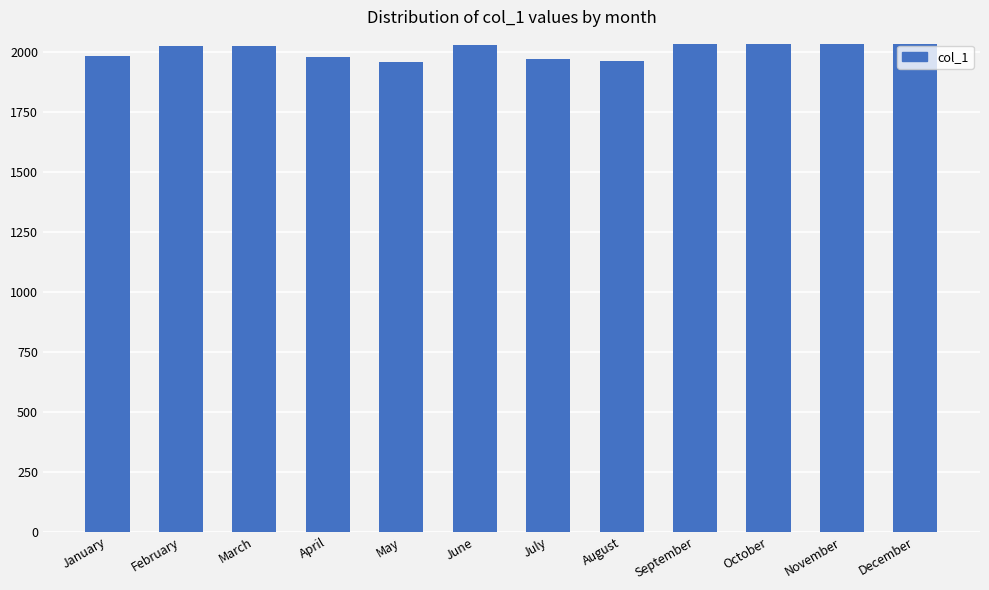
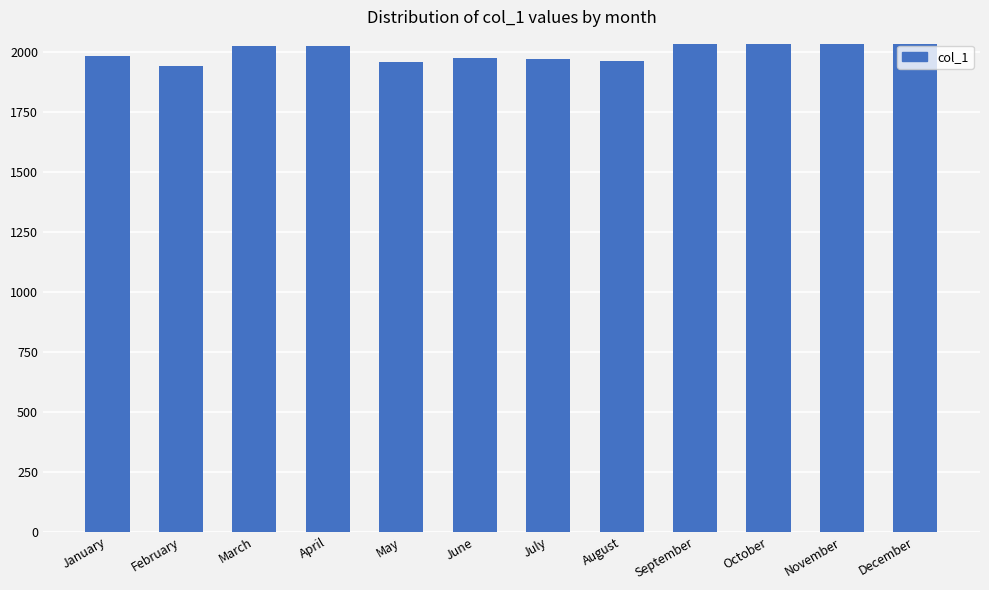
  {
    "January": 1980,
-   "February": 2020,
+   "February": 1940,
    "March": 2020,
-   "April": 1980,
+   "April": 2030,
    "May": 1960,
-   "June": 2030,
+   "June": 1980,
    "July": 1970,
    "August": 1960,
    "September": 2030,
    "October": 2030,
    "November": 2030,
    "December": 2030
  }
